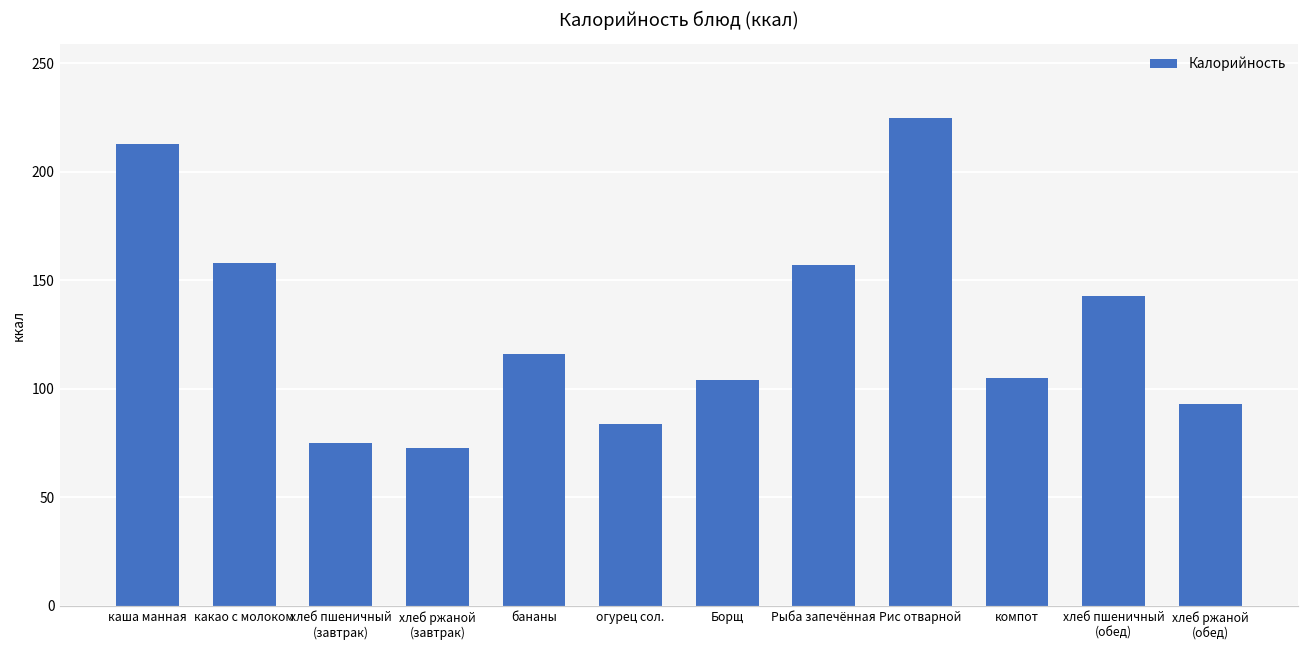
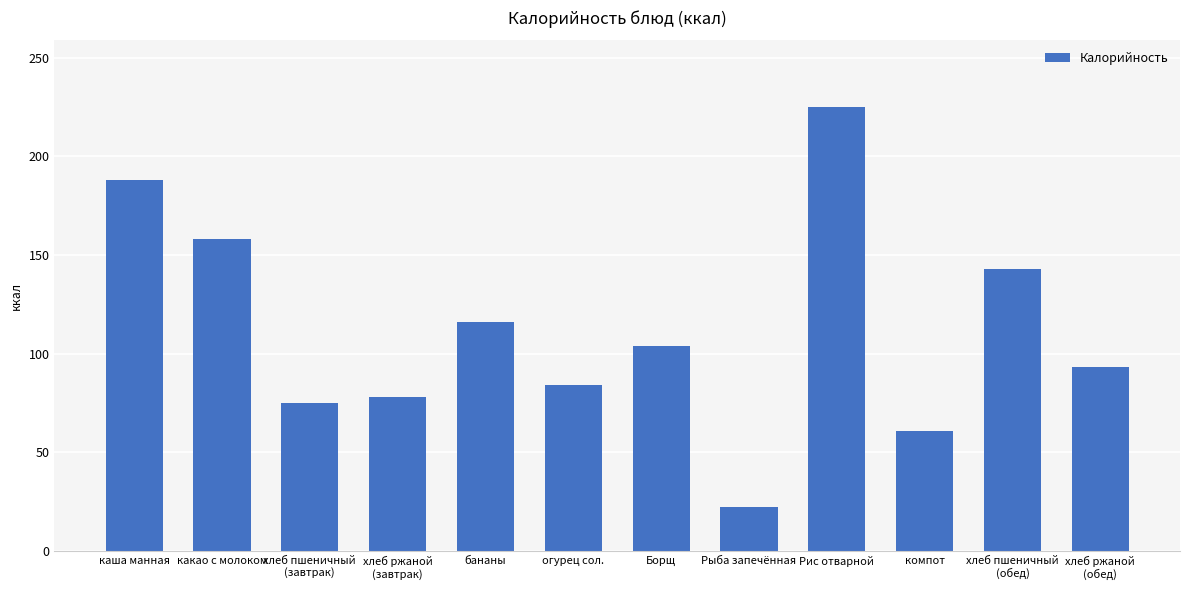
  {
-   "каша манная": 213,
+   "каша манная": 188,
    "какао с молоком": 158,
    "хлеб пшеничный (завтрак)": 75,
-   "хлеб ржаной (завтрак)": 73,
+   "хлеб ржаной (завтрак)": 78,
    "бананы": 116,
    "огурец сол.": 84,
    "Борщ": 104,
-   "Рыба запечённая": 157,
+   "Рыба запечённая": 22,
    "Рис отварной": 225,
-   "компот": 105,
+   "компот": 61,
    "хлеб пшеничный (обед)": 143,
    "хлеб ржаной (обед)": 93
  }
